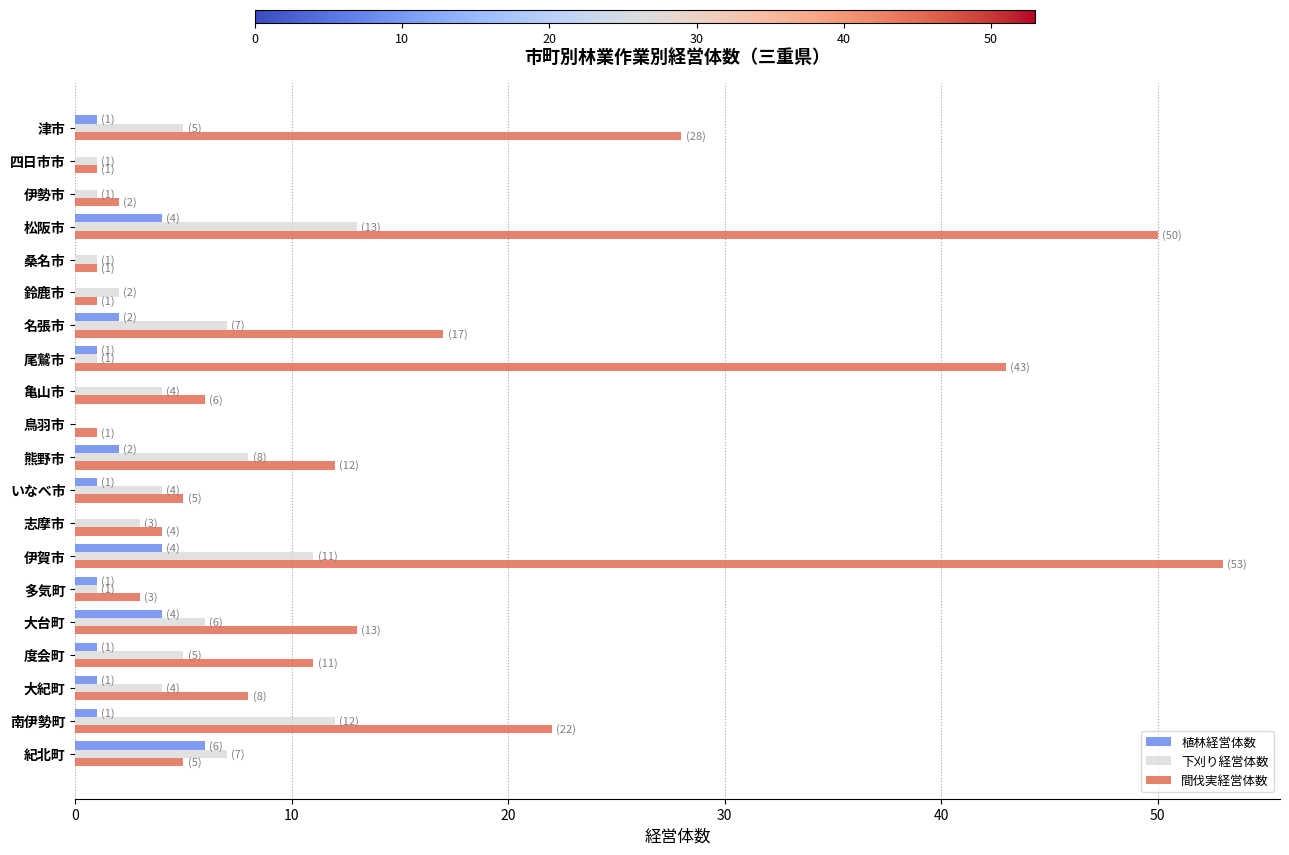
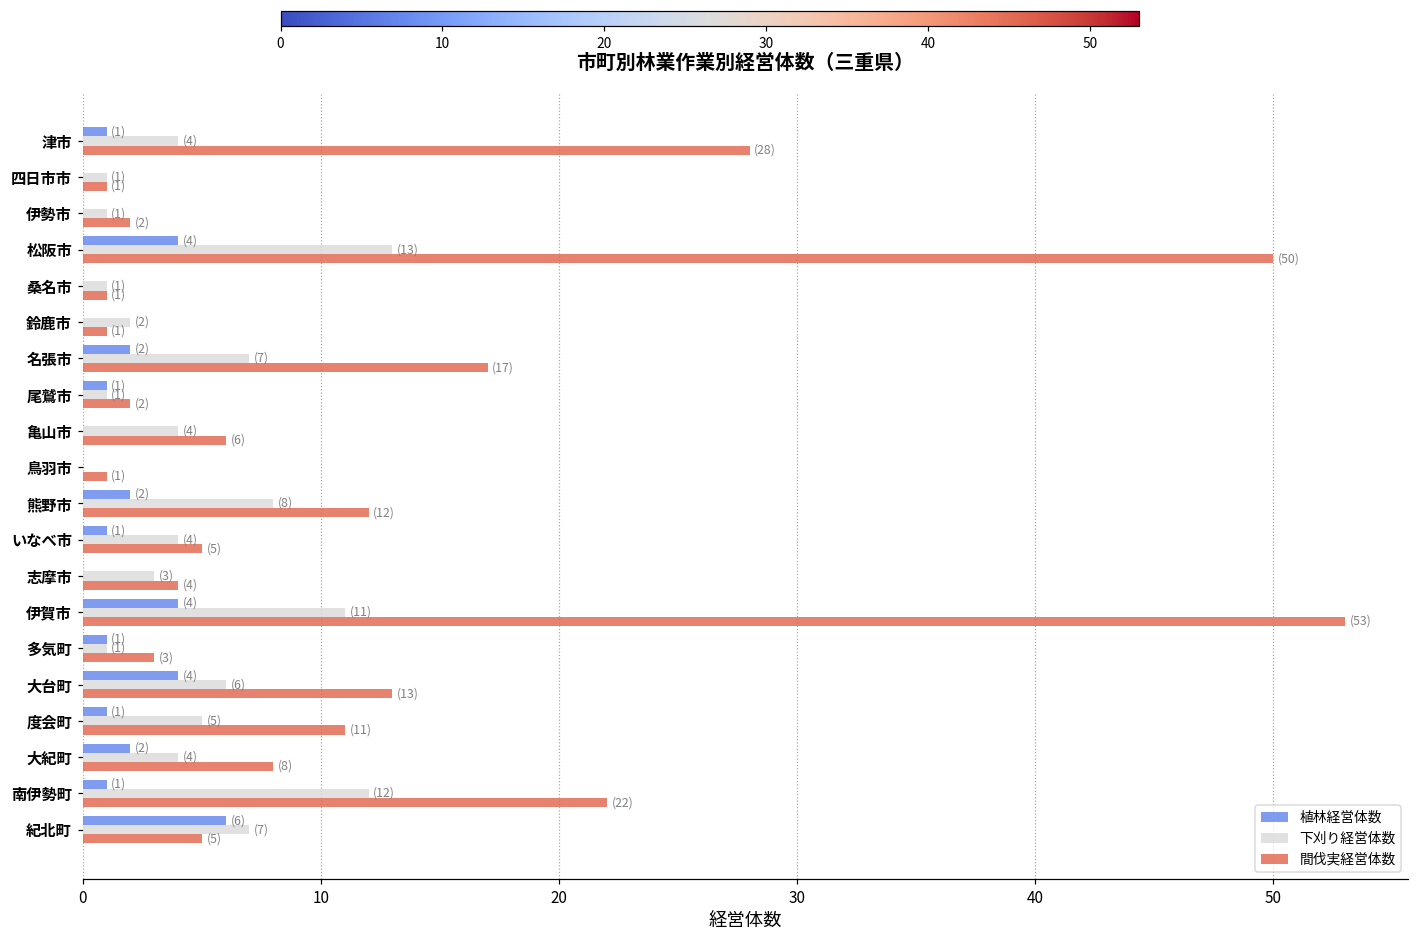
  {
    "植林経営体数": {
      "津市": "(1)",
      "松阪市": "(4)",
      "名張市": "(2)",
      "熊野市": "(2)",
      "いなべ市": "(1)",
      "伊賀市": "(4)",
      "大台町": "(4)",
      "度会町": "(1)",
-     "大紀町": "(1)",
+     "大紀町": "(2)",
      "南伊勢町": "(1)",
      "紀北町": "(6)"
    },
    "下刈り経営体数": {
-     "津市": "(5)",
+     "津市": "(4)",
      "伊勢市": "(1)",
      "松阪市": "(13)",
      "鈴鹿市": "(2)",
      "名張市": "(7)",
      "亀山市": "(4)",
      "熊野市": "(8)",
      "いなべ市": "(4)",
      "志摩市": "(3)",
      "伊賀市": "(11)",
      "大台町": "(6)",
      "度会町": "(5)",
      "大紀町": "(4)",
      "南伊勢町": "(12)",
      "紀北町": "(7)"
    },
    "間伐実経営体数": {
      "津市": "(28)",
      "伊勢市": "(2)",
      "松阪市": "(50)",
      "鈴鹿市": "(1)",
      "名張市": "(17)",
-     "尾鷲市": "(43)",
+     "尾鷲市": "(2)",
      "亀山市": "(6)",
      "鳥羽市": "(1)",
      "熊野市": "(12)",
      "いなべ市": "(5)",
      "志摩市": "(4)",
      "伊賀市": "(53)",
      "多気町": "(3)",
      "大台町": "(13)",
      "度会町": "(11)",
      "大紀町": "(8)",
      "南伊勢町": "(22)",
      "紀北町": "(5)"
    }
  }
